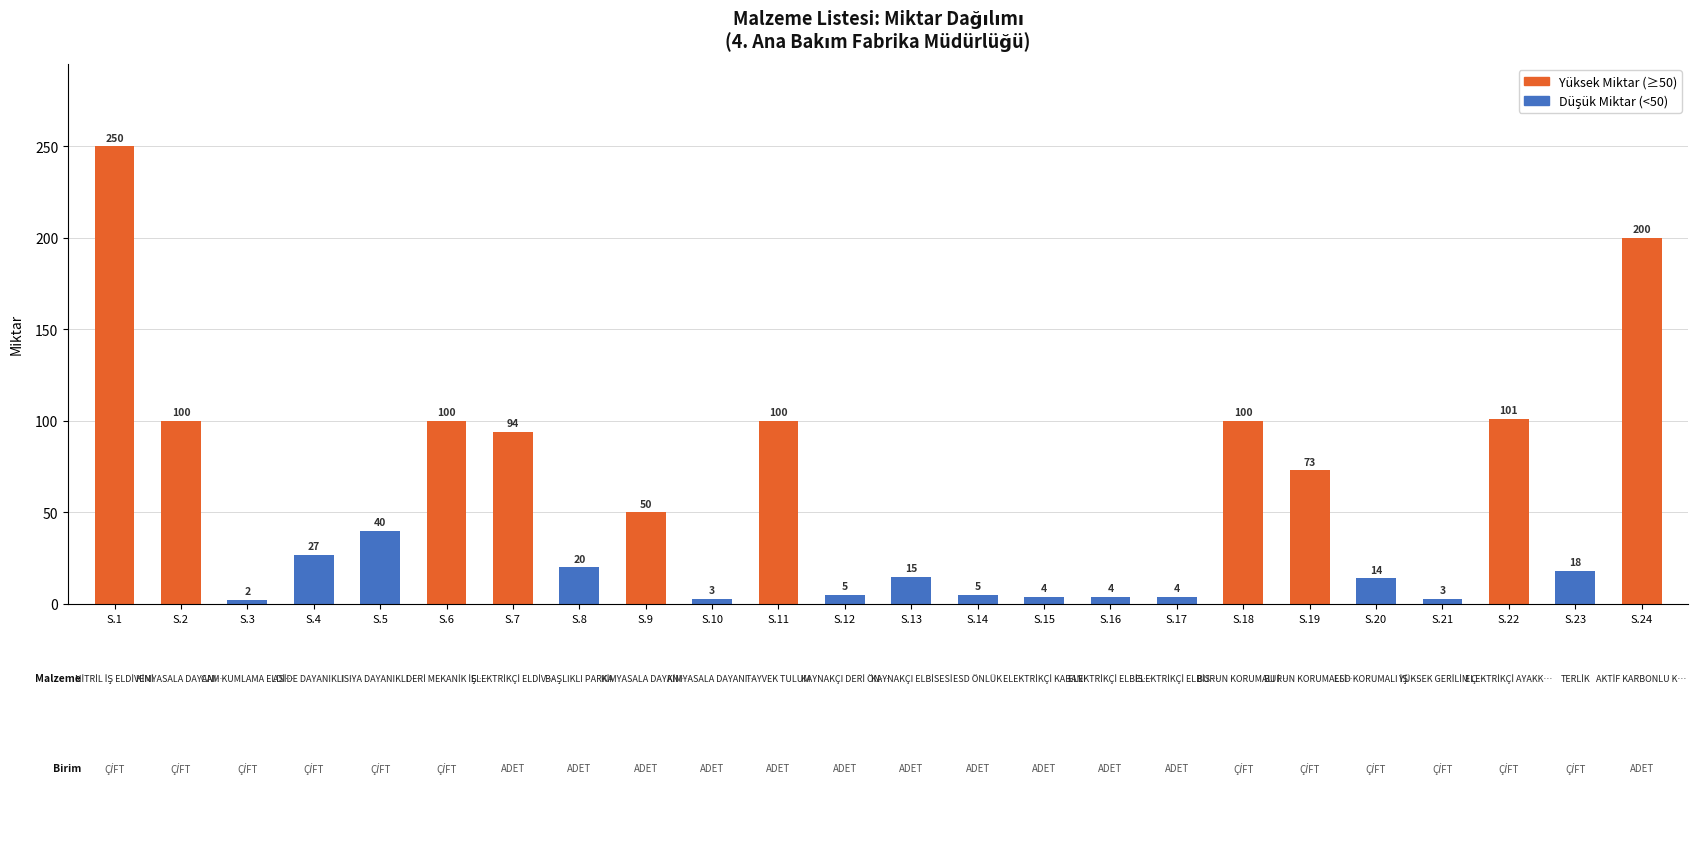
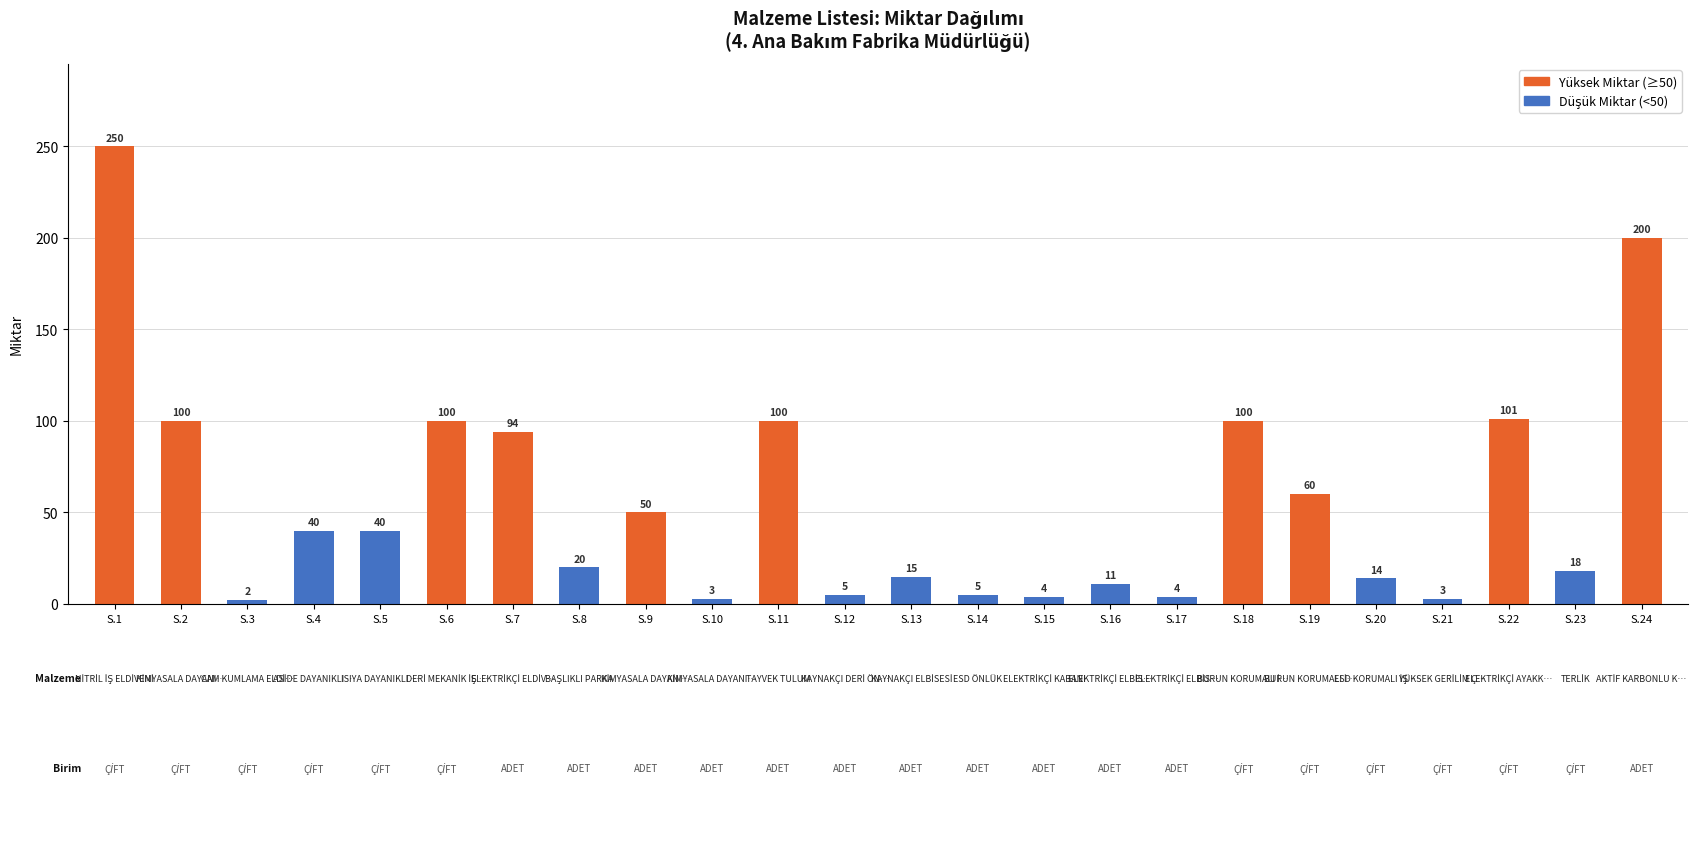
  {
    "S.1": 250,
    "S.2": 100,
    "S.3": 2,
-   "S.4": 27,
+   "S.4": 40,
    "S.5": 40,
    "S.6": 100,
    "S.7": 94,
    "S.8": 20,
    "S.9": 50,
    "S.10": 3,
    "S.11": 100,
    "S.12": 5,
    "S.13": 15,
    "S.14": 5,
    "S.15": 4,
-   "S.16": 4,
+   "S.16": 11,
    "S.17": 4,
    "S.18": 100,
-   "S.19": 73,
+   "S.19": 60,
    "S.20": 14,
    "S.21": 3,
    "S.22": 101,
    "S.23": 18,
    "S.24": 200
  }
